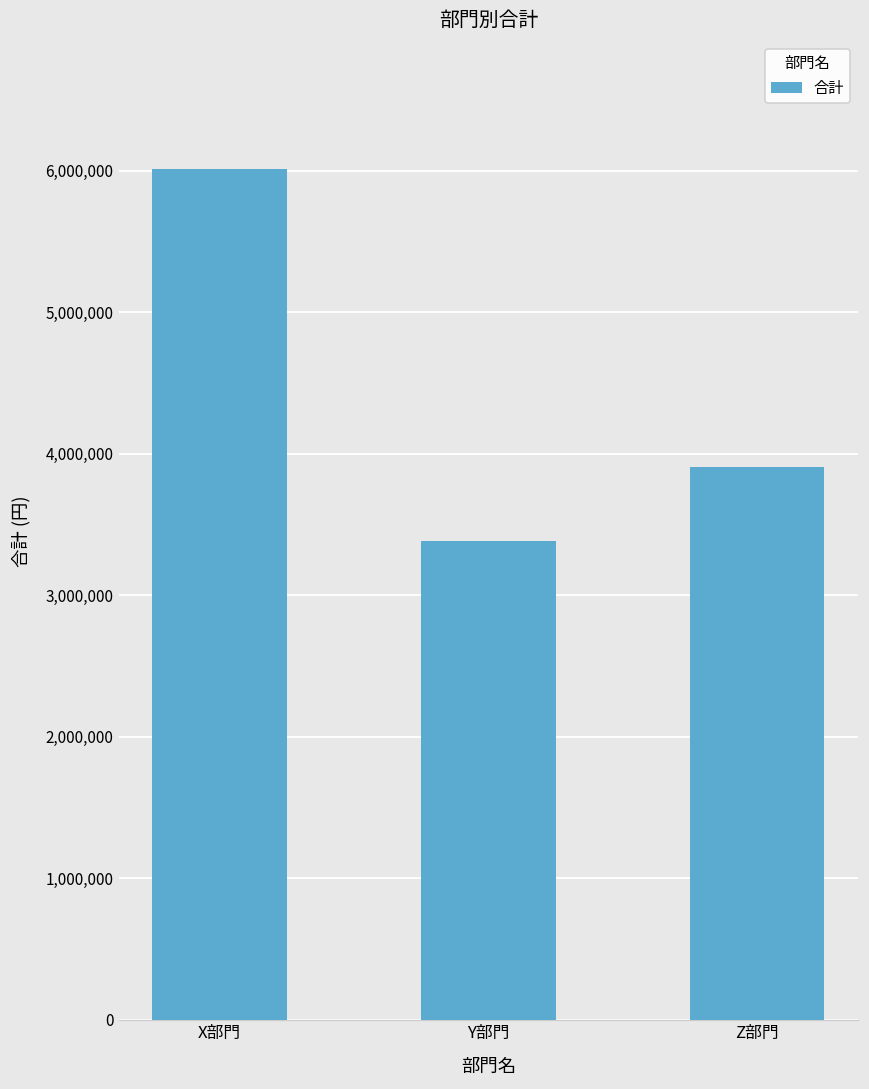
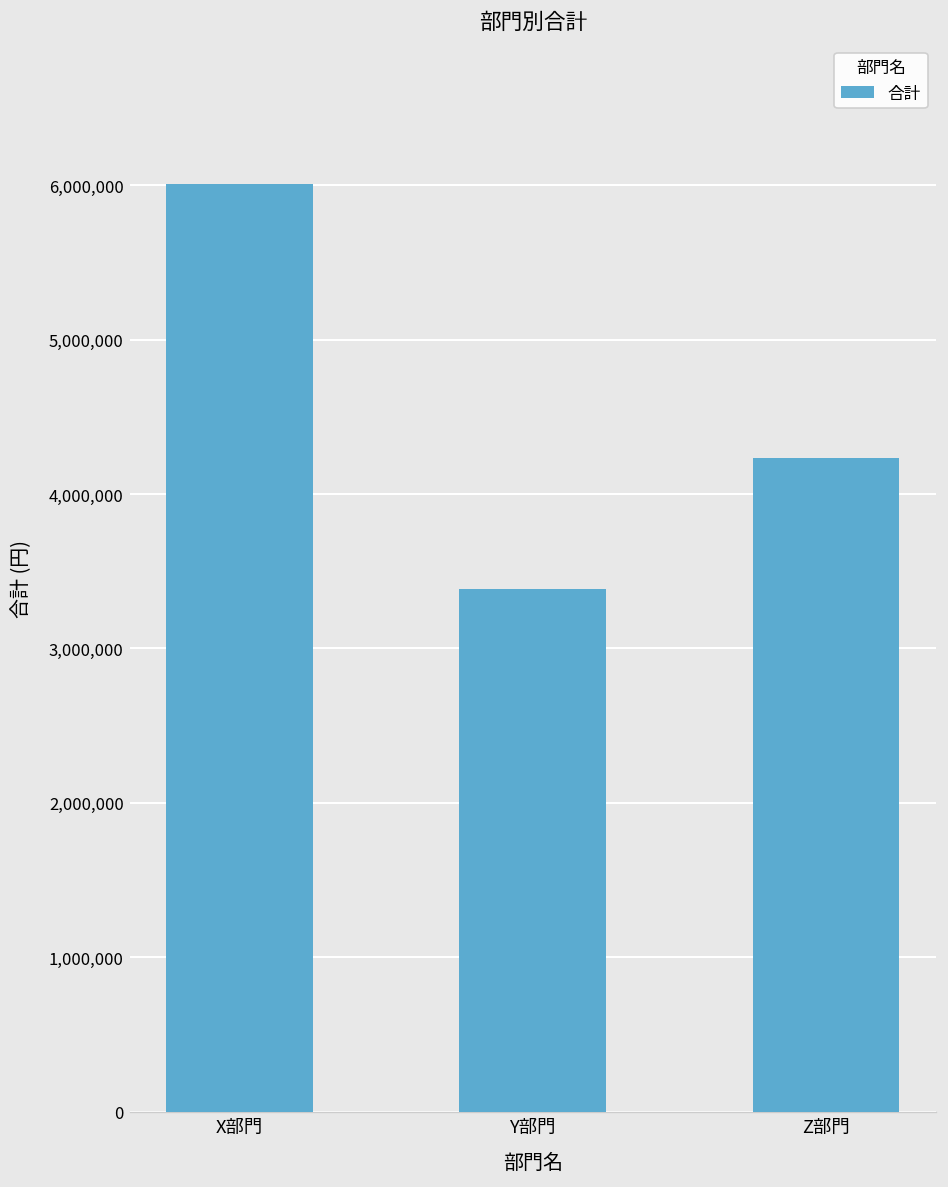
  {
    "X部門": "6,010,000",
    "Y部門": "3,380,000",
-   "Z部門": "3,910,000"
+   "Z部門": "4,240,000"
  }
